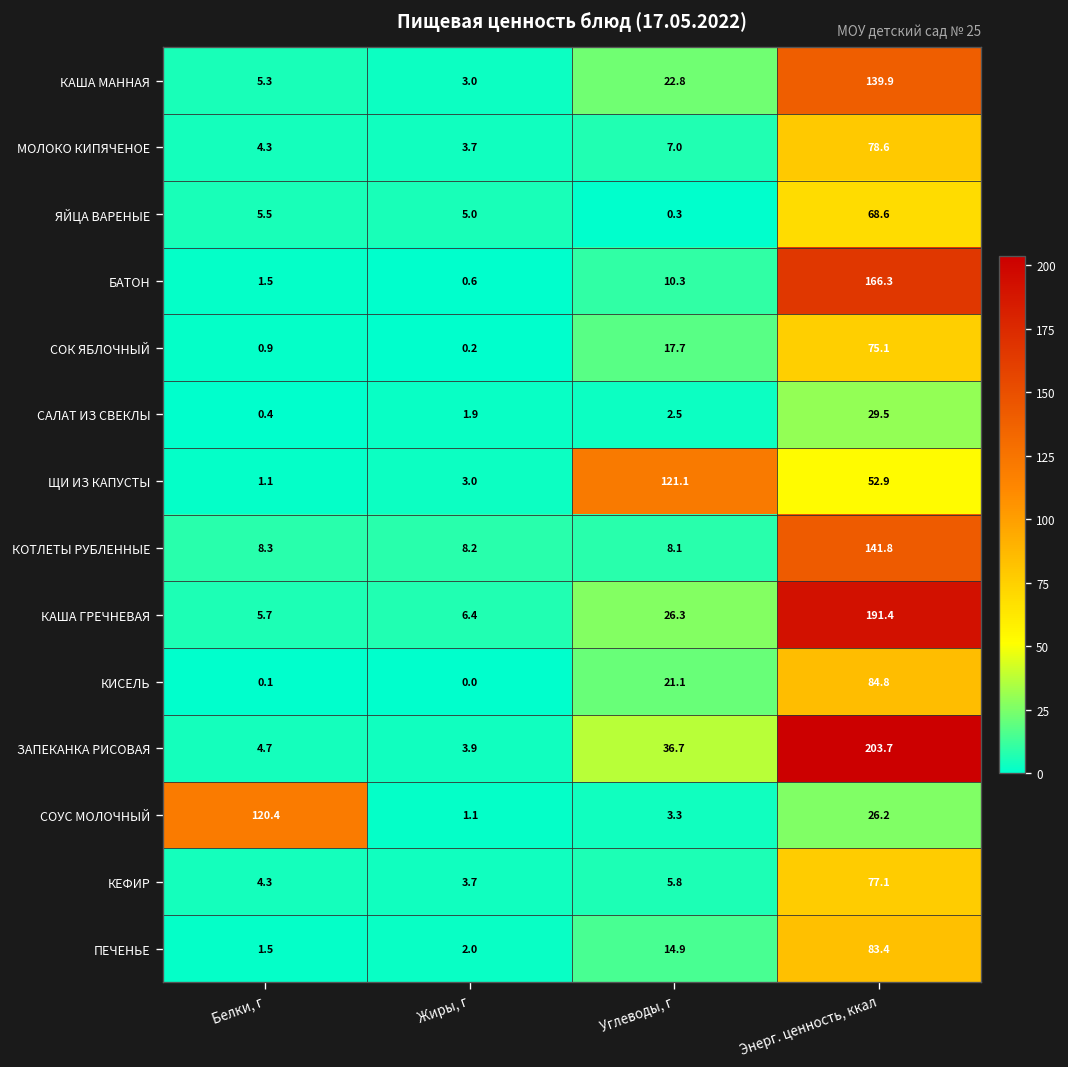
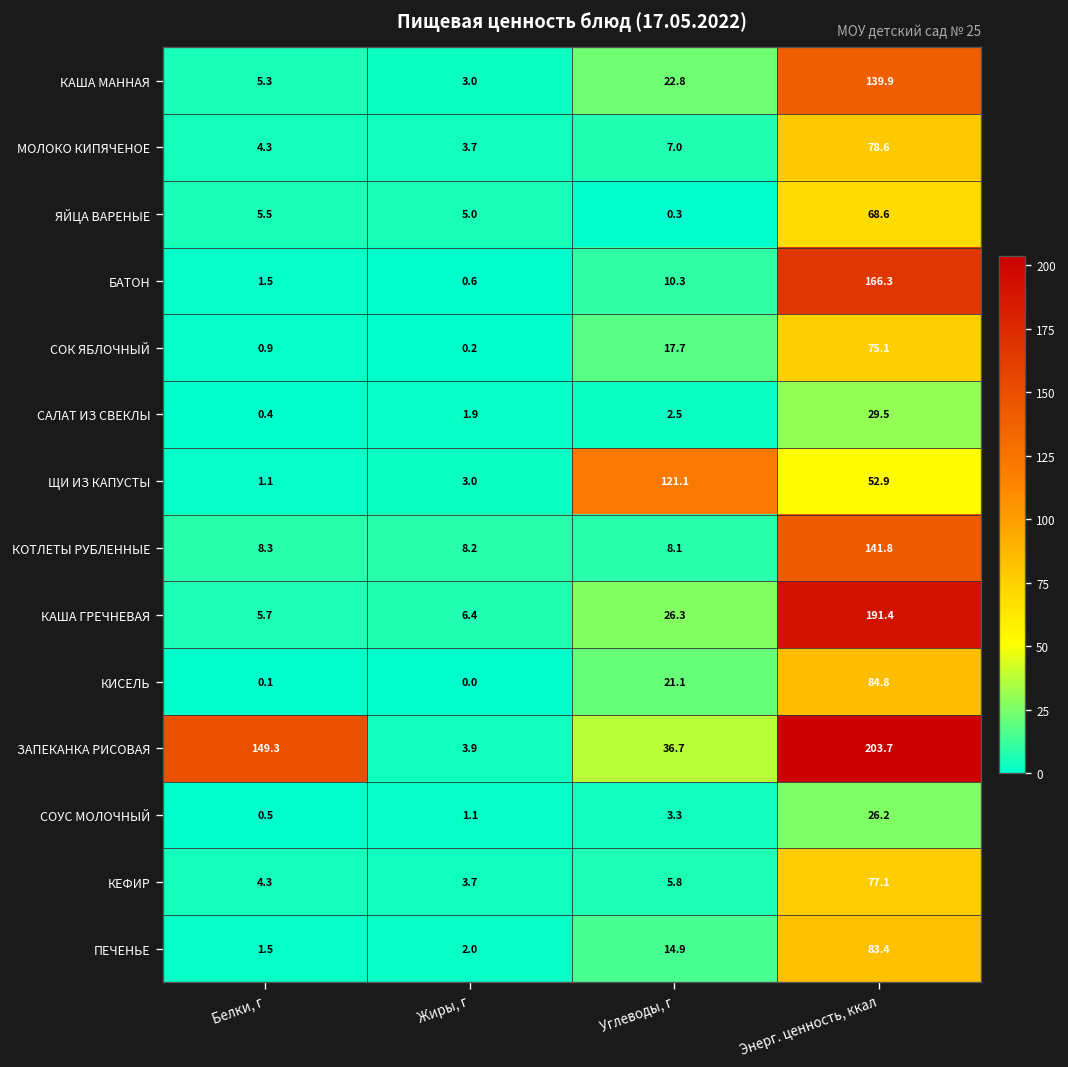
  {
    "КАША МАННАЯ": {
      "Белки, г": 5.3,
      "Жиры, г": 3.0,
      "Углеводы, г": 22.8,
      "Энерг. ценность, ккал": 139.9
    },
    "МОЛОКО КИПЯЧЕНОЕ": {
      "Белки, г": 4.3,
      "Жиры, г": 3.7,
      "Углеводы, г": 7.0,
      "Энерг. ценность, ккал": 78.6
    },
    "ЯЙЦА ВАРЕНЫЕ": {
      "Белки, г": 5.5,
      "Жиры, г": 5.0,
      "Углеводы, г": 0.3,
      "Энерг. ценность, ккал": 68.6
    },
    "БАТОН": {
      "Белки, г": 1.5,
      "Жиры, г": 0.6,
      "Углеводы, г": 10.3,
      "Энерг. ценность, ккал": 166.3
    },
    "СОК ЯБЛОЧНЫЙ": {
      "Белки, г": 0.9,
      "Жиры, г": 0.2,
      "Углеводы, г": 17.7,
      "Энерг. ценность, ккал": 75.1
    },
    "САЛАТ ИЗ СВЕКЛЫ": {
      "Белки, г": 0.4,
      "Жиры, г": 1.9,
      "Углеводы, г": 2.5,
      "Энерг. ценность, ккал": 29.5
    },
    "ЩИ ИЗ КАПУСТЫ": {
      "Белки, г": 1.1,
      "Жиры, г": 3.0,
      "Углеводы, г": 121.1,
      "Энерг. ценность, ккал": 52.9
    },
    "КОТЛЕТЫ РУБЛЕННЫЕ": {
      "Белки, г": 8.3,
      "Жиры, г": 8.2,
      "Углеводы, г": 8.1,
      "Энерг. ценность, ккал": 141.8
    },
    "КАША ГРЕЧНЕВАЯ": {
      "Белки, г": 5.7,
      "Жиры, г": 6.4,
      "Углеводы, г": 26.3,
      "Энерг. ценность, ккал": 191.4
    },
    "КИСЕЛЬ": {
      "Белки, г": 0.1,
      "Жиры, г": 0.0,
      "Углеводы, г": 21.1,
      "Энерг. ценность, ккал": 84.8
    },
    "ЗАПЕКАНКА РИСОВАЯ": {
-     "Белки, г": 4.7,
+     "Белки, г": 149.3,
      "Жиры, г": 3.9,
      "Углеводы, г": 36.7,
      "Энерг. ценность, ккал": 203.7
    },
    "СОУС МОЛОЧНЫЙ": {
-     "Белки, г": 120.4,
+     "Белки, г": 0.5,
      "Жиры, г": 1.1,
      "Углеводы, г": 3.3,
      "Энерг. ценность, ккал": 26.2
    },
    "КЕФИР": {
      "Белки, г": 4.3,
      "Жиры, г": 3.7,
      "Углеводы, г": 5.8,
      "Энерг. ценность, ккал": 77.1
    },
    "ПЕЧЕНЬЕ": {
      "Белки, г": 1.5,
      "Жиры, г": 2.0,
      "Углеводы, г": 14.9,
      "Энерг. ценность, ккал": 83.4
    }
  }
